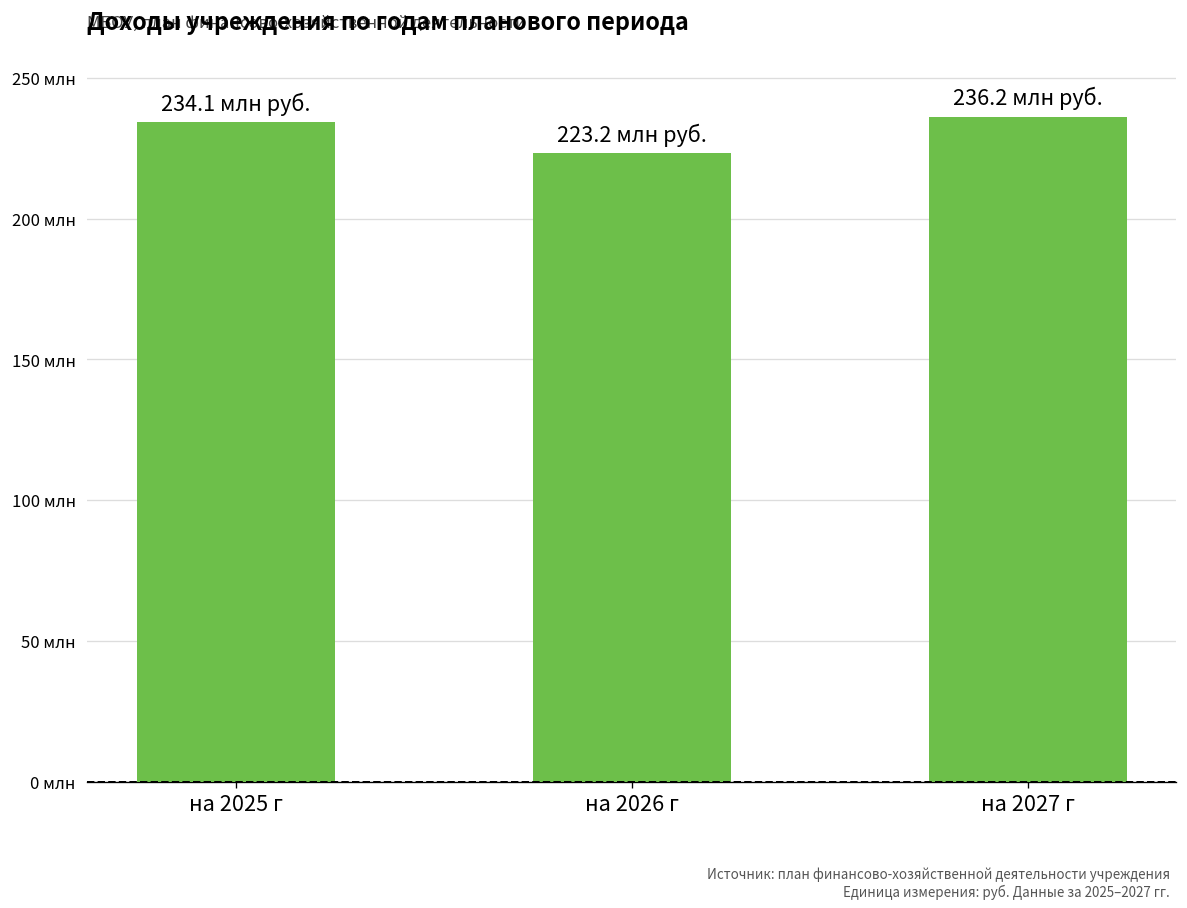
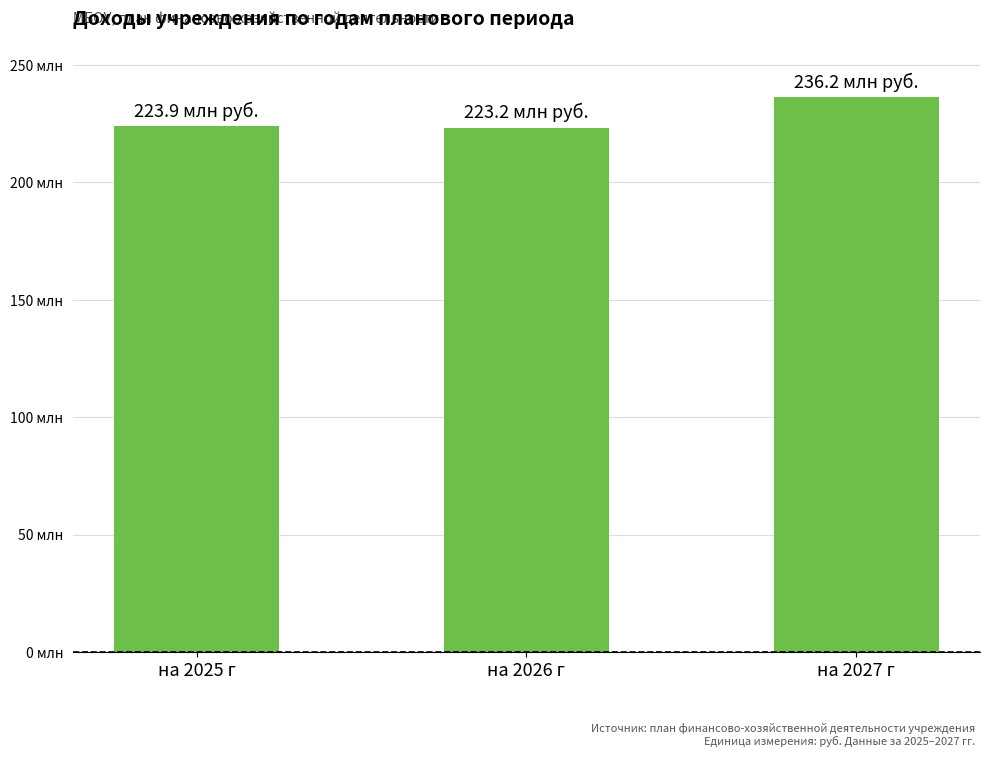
  {
-   "на 2025 г": 234.1
+   "на 2025 г": 223.9
  }
